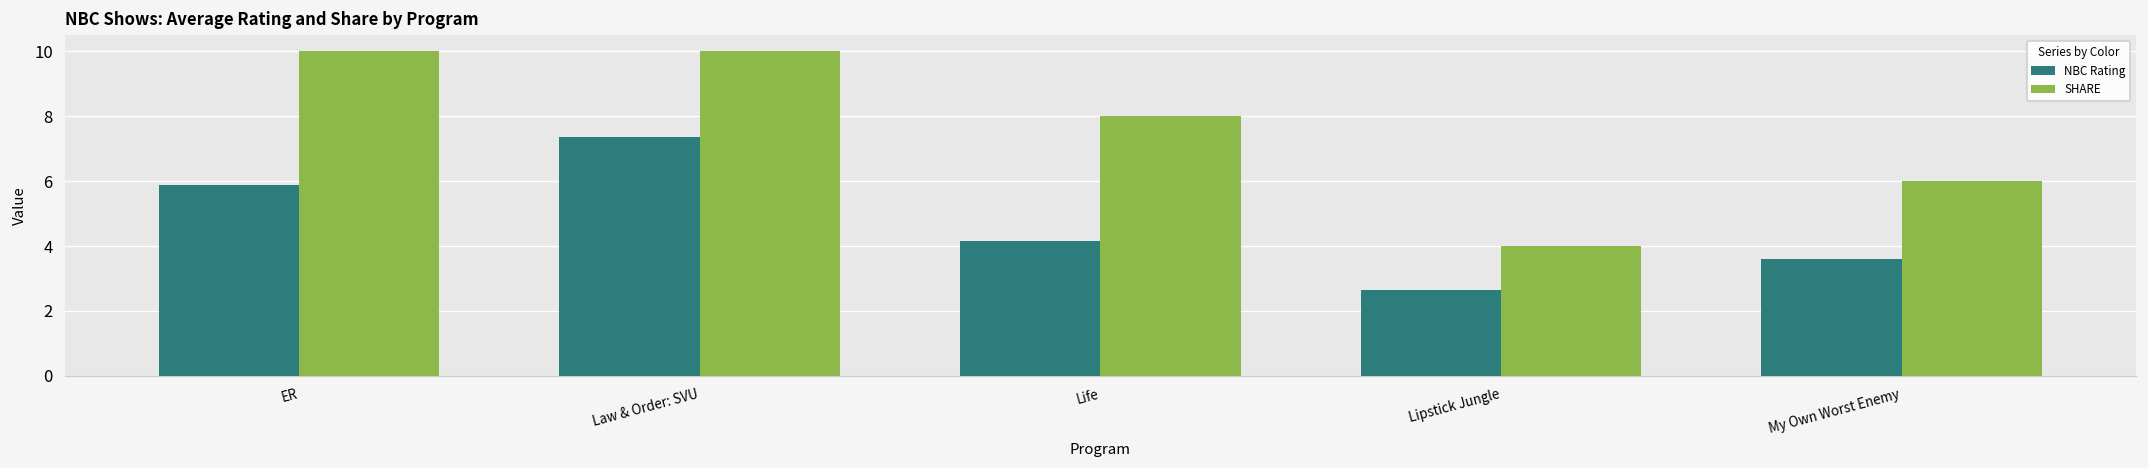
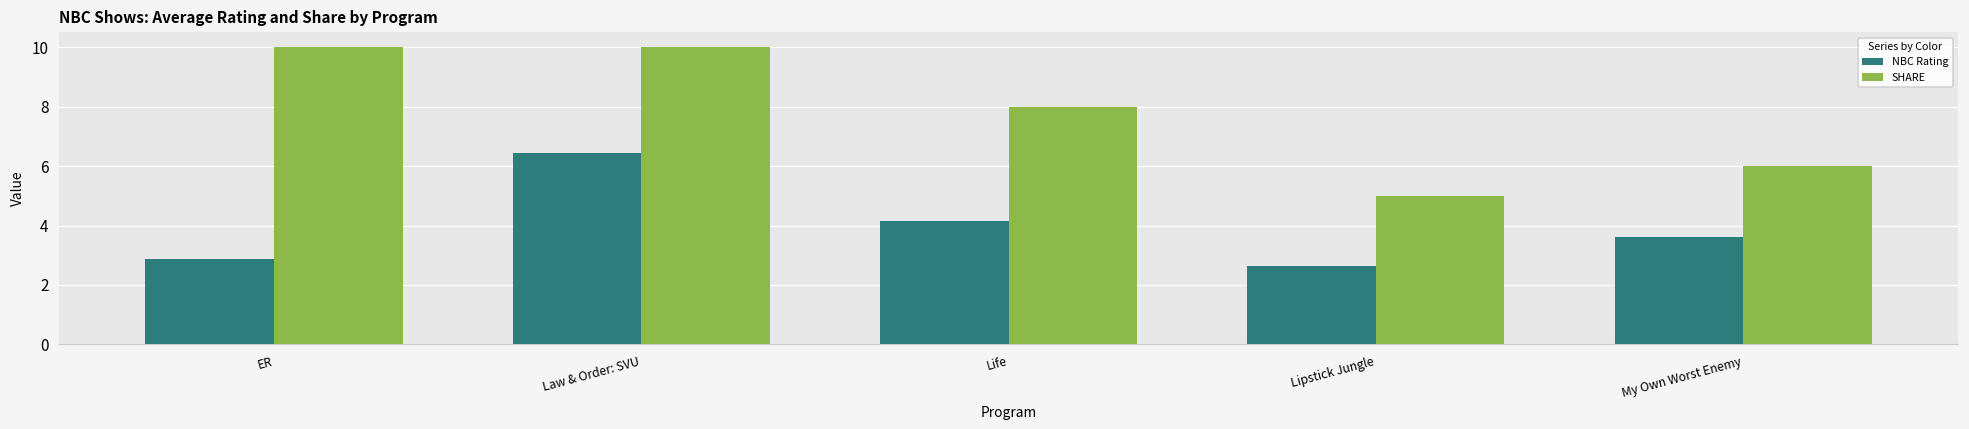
  {
    "NBC Rating": {
-     "ER": 5.9,
-     "Law & Order: SVU": 7.4,
+     "ER": 2.9,
+     "Law & Order: SVU": 6.4,
      "Life": 4.1,
      "Lipstick Jungle": 2.6,
      "My Own Worst Enemy": 3.6
    },
    "SHARE": {
      "ER": 10,
      "Law & Order: SVU": 10,
      "Life": 8,
-     "Lipstick Jungle": 4,
+     "Lipstick Jungle": 5,
      "My Own Worst Enemy": 6
    }
  }
